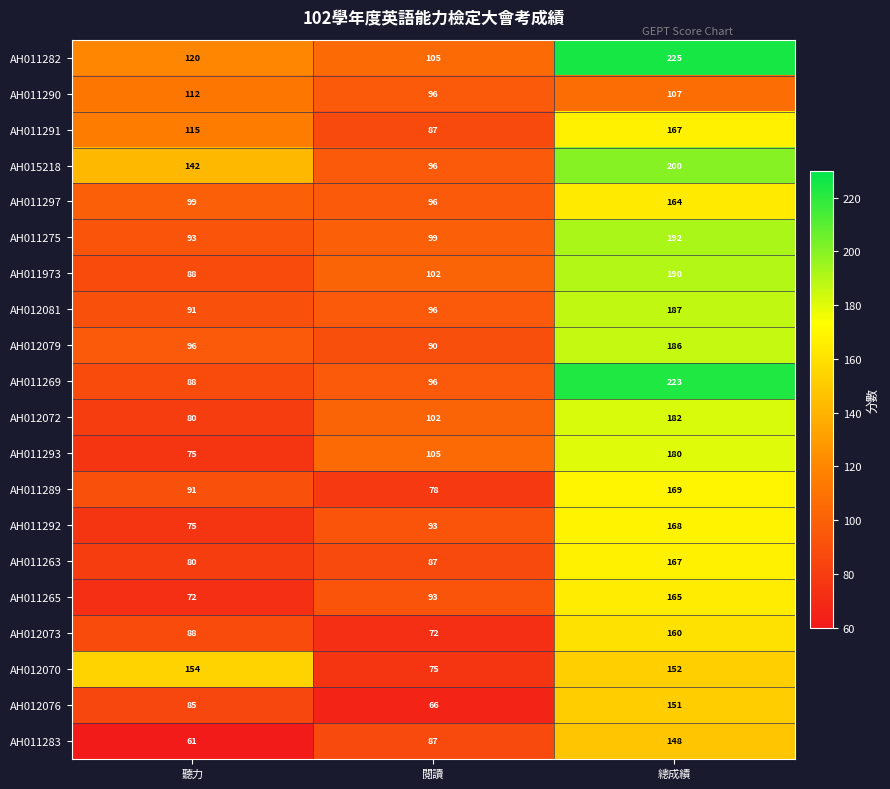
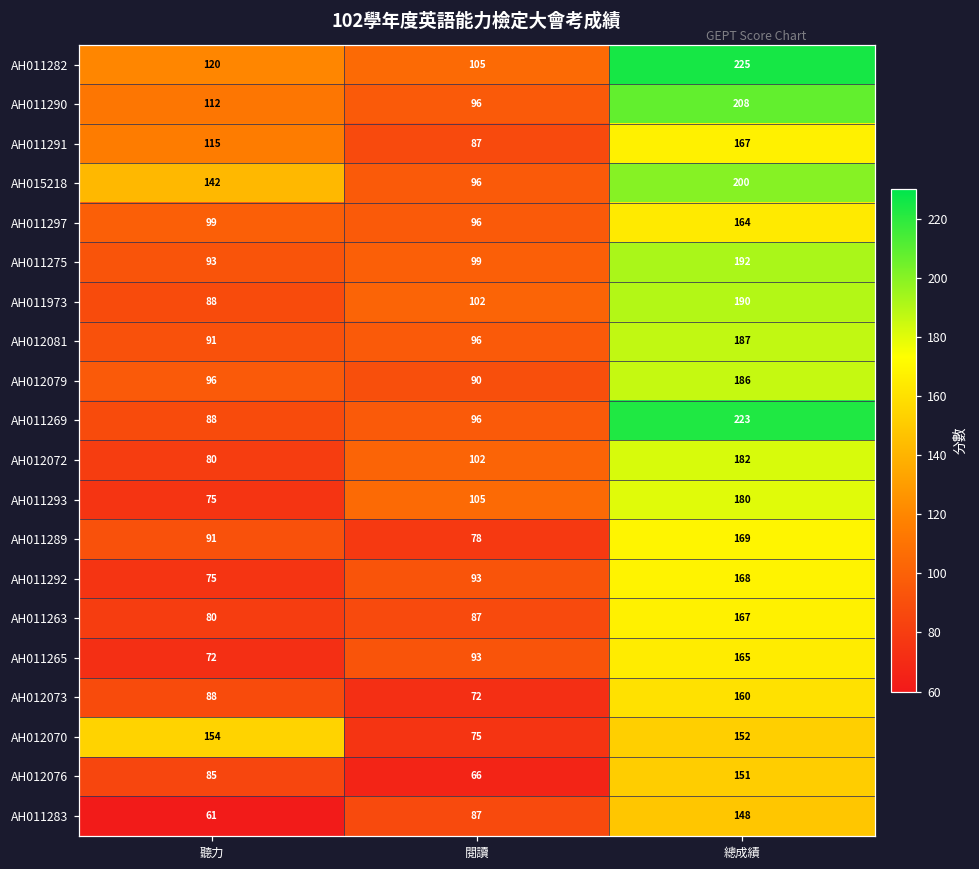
  {
    "AH011282": {
      "聽力": 120,
      "閱讀": 105,
      "總成績": 225
    },
    "AH011290": {
      "聽力": 112,
      "閱讀": 96,
-     "總成績": 107
+     "總成績": 208
    },
    "AH011291": {
      "聽力": 115,
      "閱讀": 87,
      "總成績": 167
    },
    "AH015218": {
      "聽力": 142,
      "閱讀": 96,
      "總成績": 200
    },
    "AH011297": {
      "聽力": 99,
      "閱讀": 96,
      "總成績": 164
    },
    "AH011275": {
      "聽力": 93,
      "閱讀": 99,
      "總成績": 192
    },
    "AH011973": {
      "聽力": 88,
      "閱讀": 102,
      "總成績": 190
    },
    "AH012081": {
      "聽力": 91,
      "閱讀": 96,
      "總成績": 187
    },
    "AH012079": {
      "聽力": 96,
      "閱讀": 90,
      "總成績": 186
    },
    "AH011269": {
      "聽力": 88,
      "閱讀": 96,
      "總成績": 223
    },
    "AH012072": {
      "聽力": 80,
      "閱讀": 102,
      "總成績": 182
    },
    "AH011293": {
      "聽力": 75,
      "閱讀": 105,
      "總成績": 180
    },
    "AH011289": {
      "聽力": 91,
      "閱讀": 78,
      "總成績": 169
    },
    "AH011292": {
      "聽力": 75,
      "閱讀": 93,
      "總成績": 168
    },
    "AH011263": {
      "聽力": 80,
      "閱讀": 87,
      "總成績": 167
    },
    "AH011265": {
      "聽力": 72,
      "閱讀": 93,
      "總成績": 165
    },
    "AH012073": {
      "聽力": 88,
      "閱讀": 72,
      "總成績": 160
    },
    "AH012070": {
      "聽力": 154,
      "閱讀": 75,
      "總成績": 152
    },
    "AH012076": {
      "聽力": 85,
      "閱讀": 66,
      "總成績": 151
    },
    "AH011283": {
      "聽力": 61,
      "閱讀": 87,
      "總成績": 148
    }
  }
